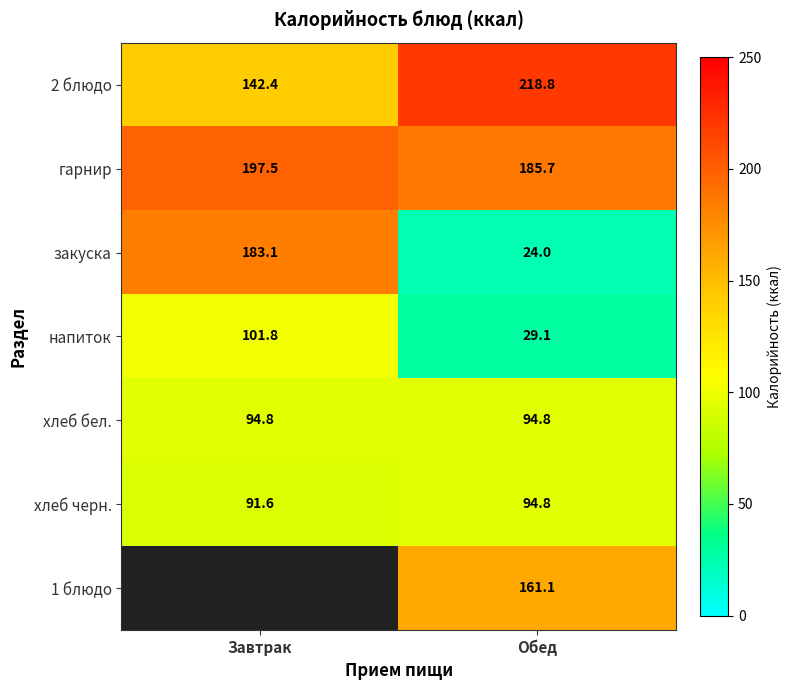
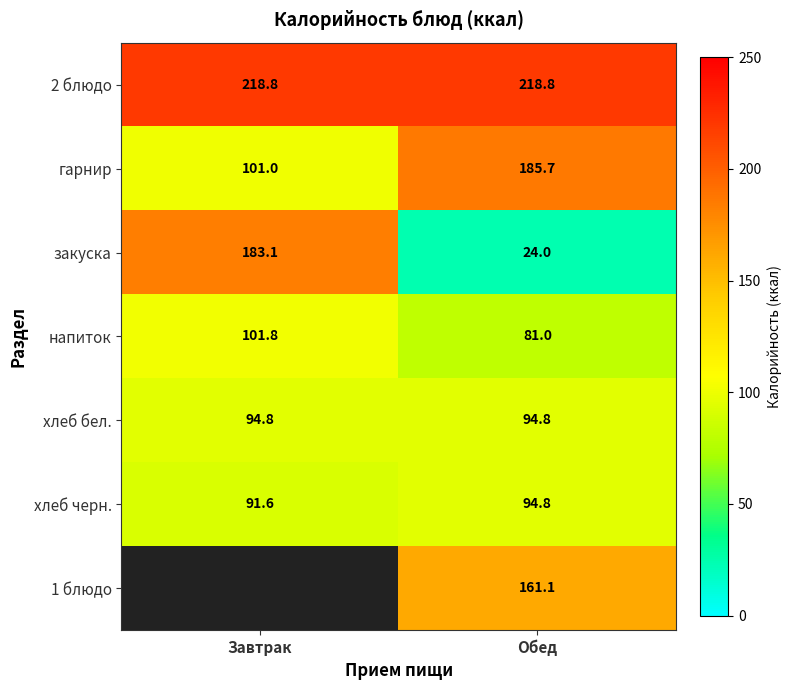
  {
    "2 блюдо": {
-     "Завтрак": 142.4,
+     "Завтрак": 218.8,
      "Обед": 218.8
    },
    "гарнир": {
-     "Завтрак": 197.5,
+     "Завтрак": 101.0,
      "Обед": 185.7
    },
    "закуска": {
      "Завтрак": 183.1,
      "Обед": 24.0
    },
    "напиток": {
      "Завтрак": 101.8,
-     "Обед": 29.1
+     "Обед": 81.0
    },
    "хлеб бел.": {
      "Завтрак": 94.8,
      "Обед": 94.8
    },
    "хлеб черн.": {
      "Завтрак": 91.6,
      "Обед": 94.8
    },
    "1 блюдо": {
      "Обед": 161.1
    }
  }
